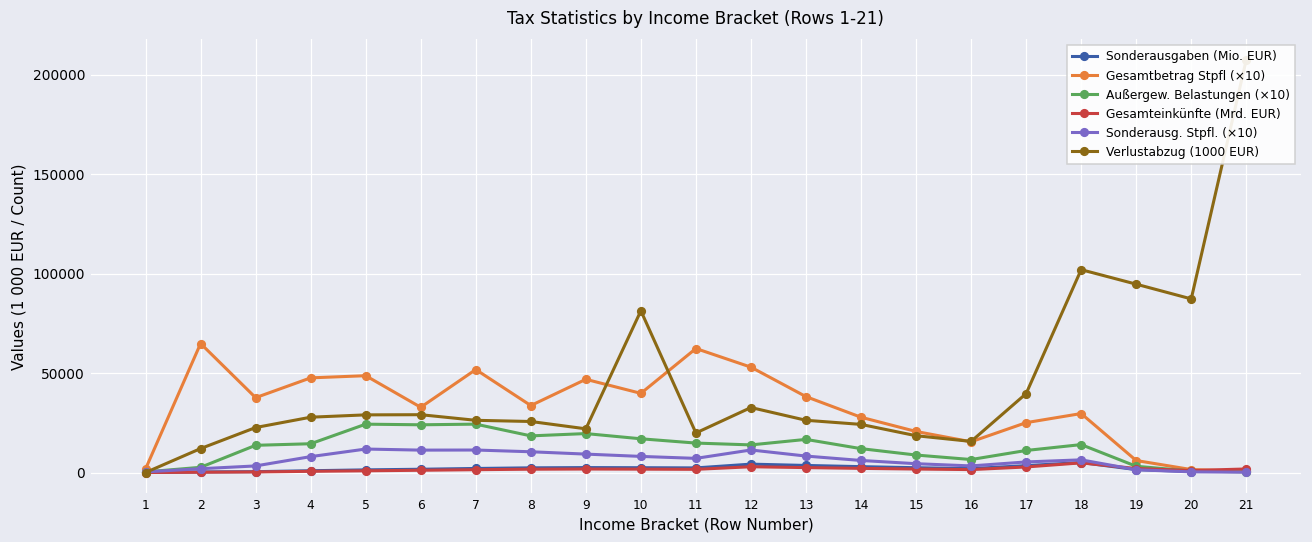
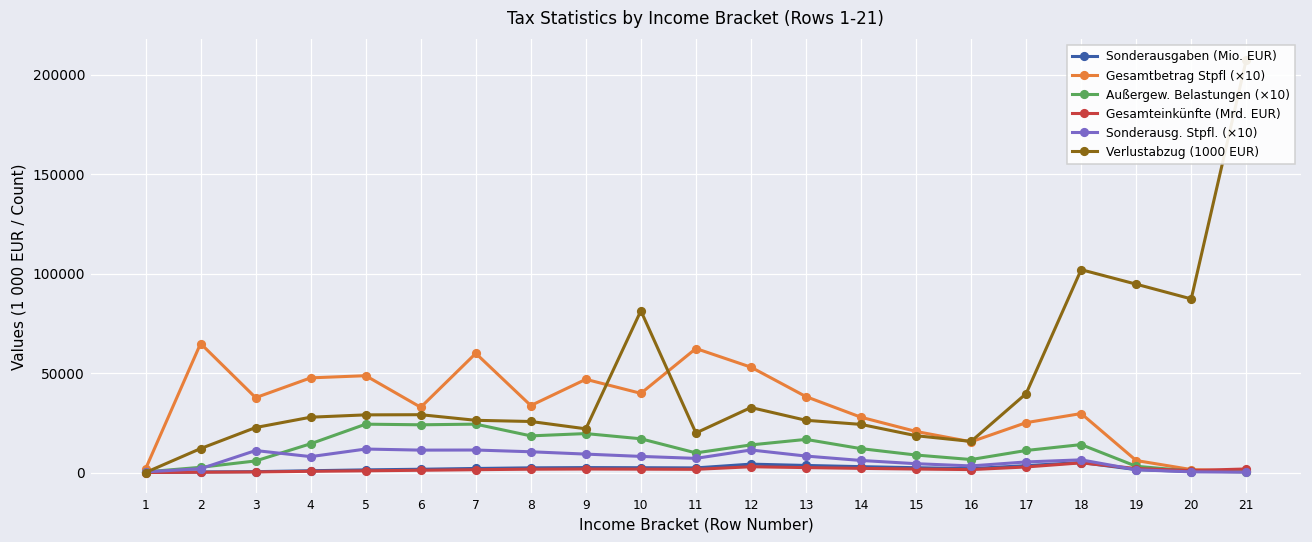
  {
    "Gesamtbetrag Stpfl (×10)": {
      "1": 2000,
      "2": 65000,
      "3": 38000,
      "4": 48000,
      "5": 49000,
      "6": 33000,
-     "7": 52000,
+     "7": 60000,
      "8": 34000,
      "9": 47000,
      "10": 40000,
      "11": 62000,
      "12": 53000,
      "13": 38000,
      "14": 28000,
      "15": 21000,
      "17": 25000,
      "18": 30000,
      "19": 6000
    },
    "Außergew. Belastungen (×10)": {
-     "3": 14000,
+     "3": 6000,
      "4": 14000,
      "5": 24000,
      "6": 24000,
      "7": 24000,
      "8": 18000,
      "9": 20000,
      "10": 17000,
-     "11": 15000,
+     "11": 10000,
      "12": 14000,
      "13": 17000,
      "14": 12000,
      "15": 9000,
      "16": 7000,
      "17": 11000,
      "18": 14000
    },
    "Sonderausg. Stpfl. (×10)": {
-     "3": 3000,
+     "3": 11000,
      "4": 8000,
      "5": 12000,
      "6": 11000,
      "7": 11000,
      "8": 10000,
      "9": 9000,
      "10": 8000,
      "11": 7000,
      "12": 11000,
      "13": 8000,
      "14": 6000,
      "15": 4000,
      "17": 5000
    },
    "Verlustabzug (1000 EUR)": {
      "2": 12000,
      "3": 23000,
      "4": 28000,
      "5": 29000,
      "6": 29000,
      "7": 26000,
      "8": 26000,
      "9": 22000,
      "10": 81000,
      "11": 20000,
      "12": 33000,
      "13": 26000,
      "14": 24000,
      "15": 18000,
      "17": 40000,
      "18": 102000,
      "19": 95000,
      "20": 87000
    }
  }
